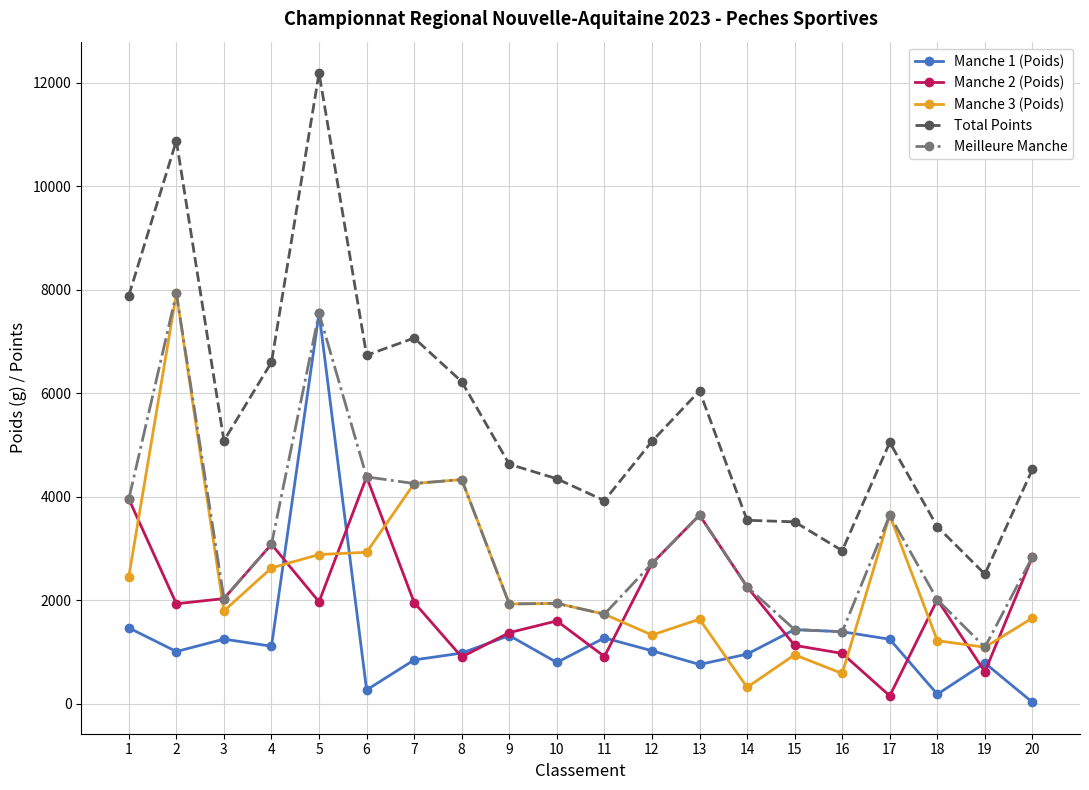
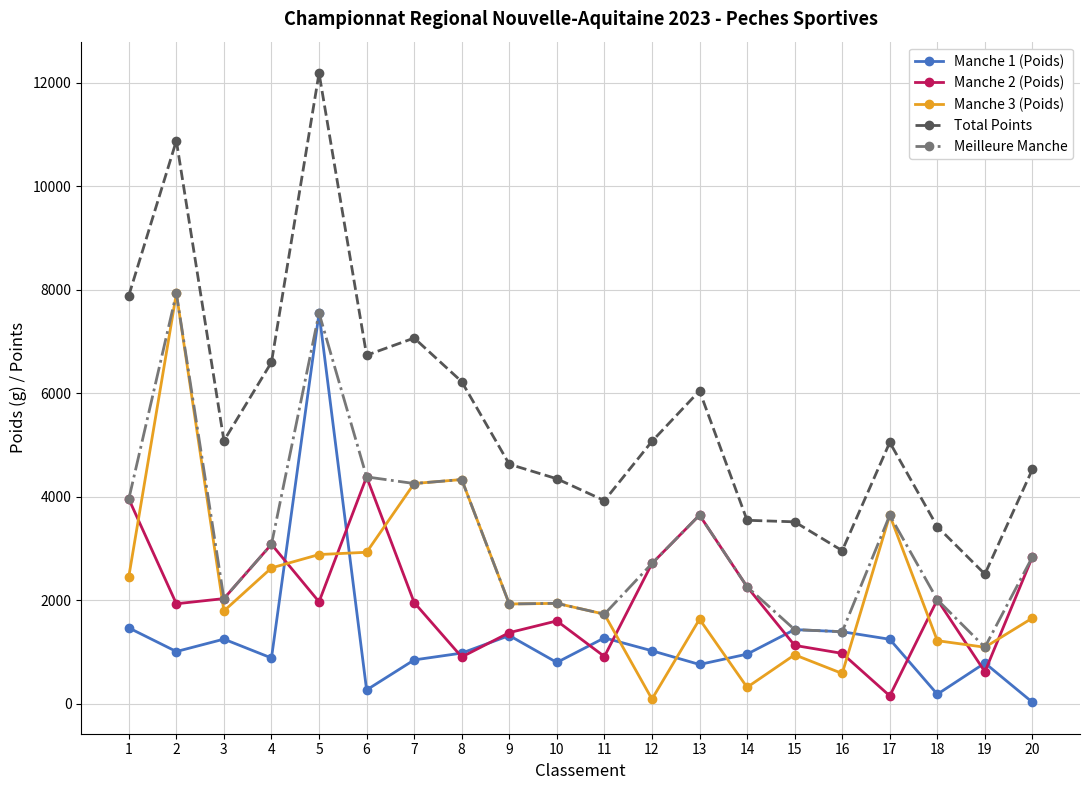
  {
    "Manche 1 (Poids)": {
      "1": 1500,
      "2": 1000,
      "3": 1300,
-     "4": 1100,
+     "4": 900,
      "6": 300,
      "7": 900,
      "8": 1000,
      "9": 1300,
      "10": 800,
      "11": 1300,
      "12": 1000,
      "13": 800,
      "14": 1000,
      "17": 1300,
      "18": 200,
      "19": 800,
      "20": 0
    },
    "Manche 2 (Poids)": {
      "2": 1900,
      "5": 2000,
      "7": 2000,
      "8": 900,
      "9": 1400,
      "10": 1600,
      "11": 900,
      "15": 1100,
      "16": 1000,
      "17": 200,
      "19": 600
    },
    "Manche 3 (Poids)": {
      "1": 2500,
      "3": 1800,
      "4": 2600,
      "5": 2900,
      "6": 2900,
-     "12": 1300,
+     "12": 100,
      "13": 1600,
      "14": 300,
      "15": 1000,
      "16": 600,
      "18": 1200,
      "20": 1700
    }
  }
